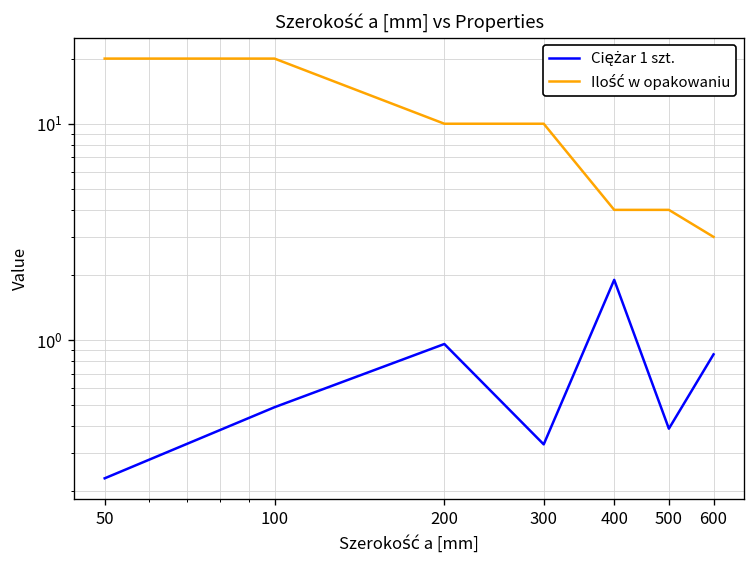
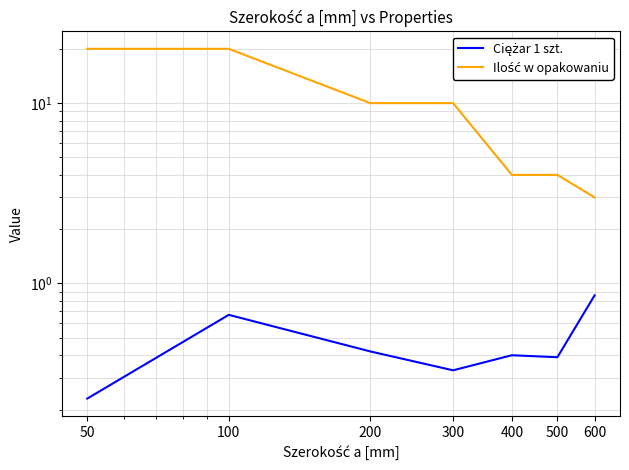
  {
    "Ciężar 1 szt.": {
      "50": 0.23,
-     "100": 0.49,
-     "200": 1.0,
+     "100": 0.67,
+     "200": 0.42,
      "300": 0.33,
-     "400": 1.9,
+     "400": 0.4,
      "500": 0.39,
      "600": 0.9
    },
    "Ilość w opakowaniu": {
      "50": 20,
      "100": 20,
      "200": 10,
      "300": 10,
      "400": 4.0,
      "500": 4.0,
      "600": 3.0
    }
  }
